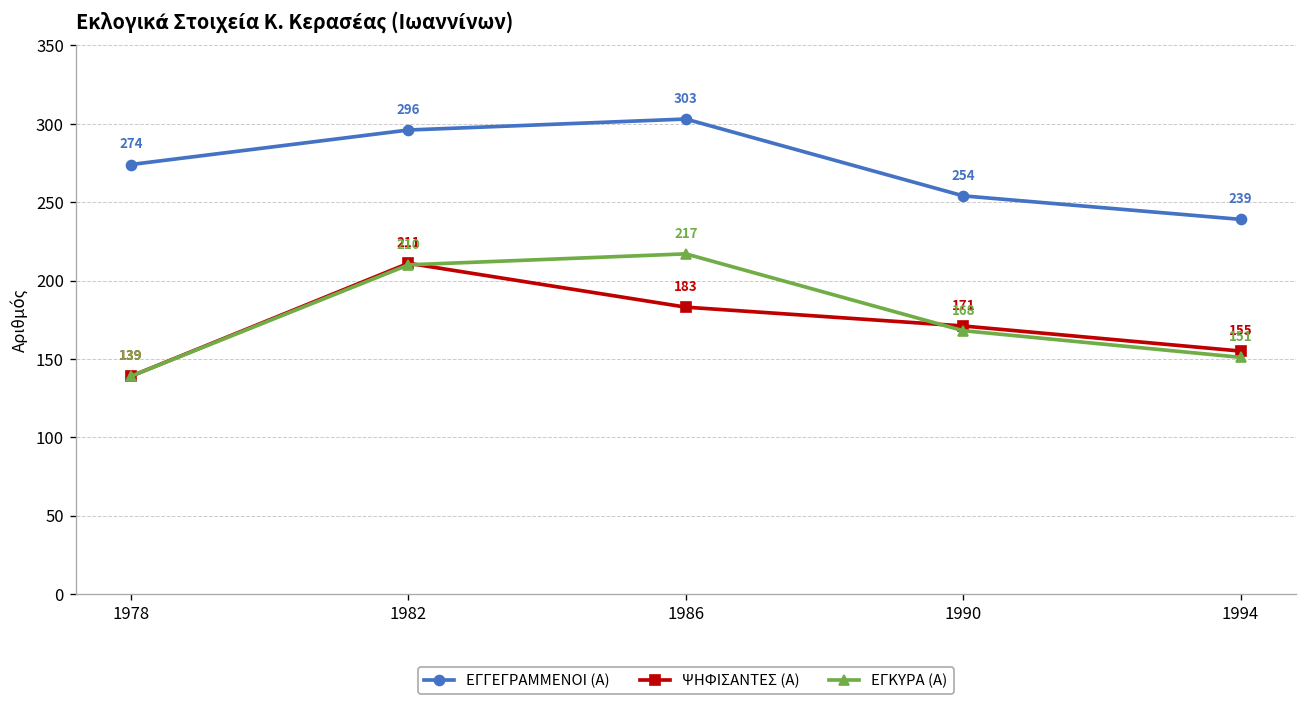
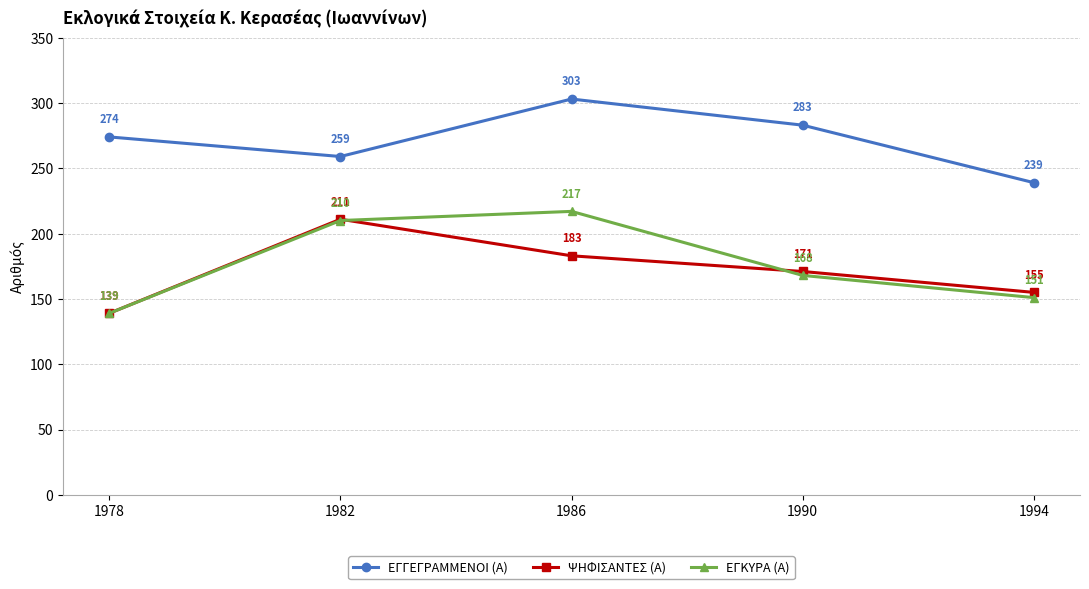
  {
    "ΕΓΓΕΓΡΑΜΜΕΝΟΙ (Α)": {
      "1978": 274,
-     "1982": 296,
+     "1982": 259,
      "1986": 303,
-     "1990": 254,
+     "1990": 283,
      "1994": 239
    },
    "ΨΗΦΙΣΑΝΤΕΣ (Α)": {
      "1986": 183
    },
    "ΕΓΚΥΡΑ (Α)": {
      "1986": 217
    }
  }
